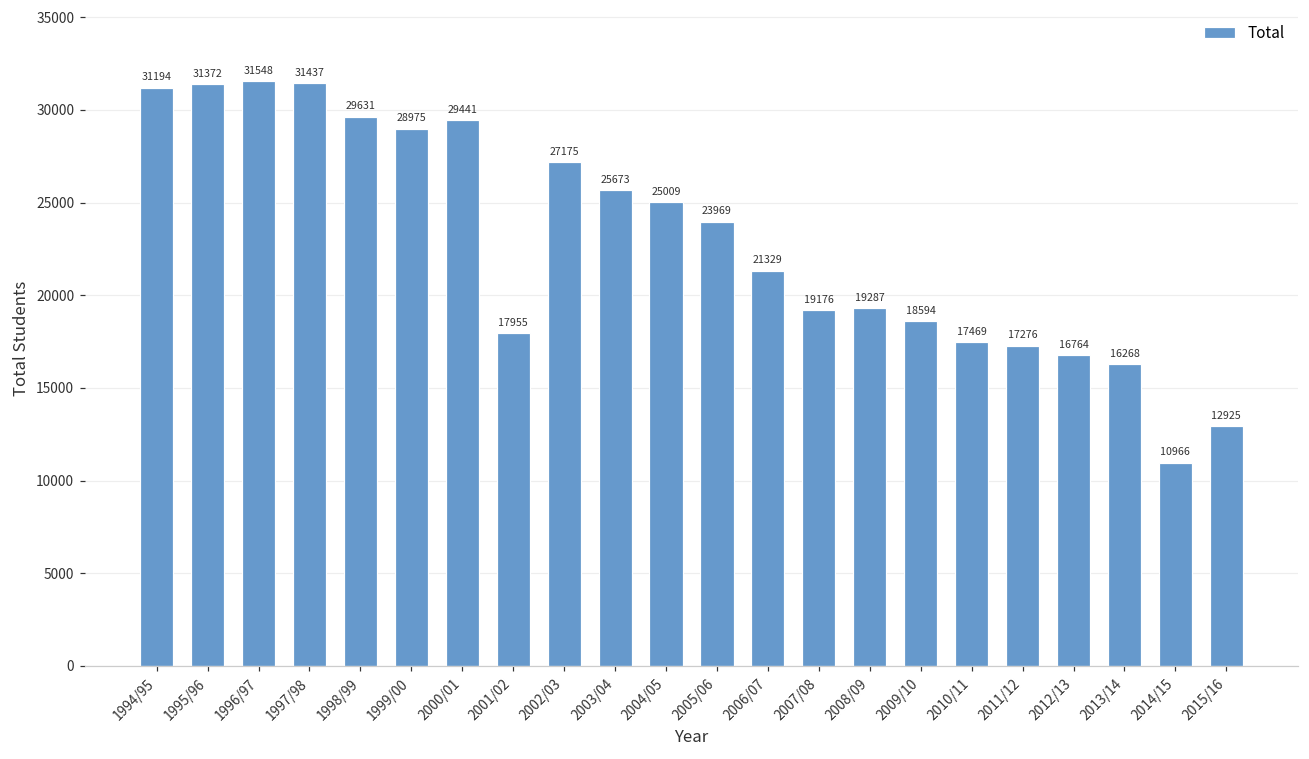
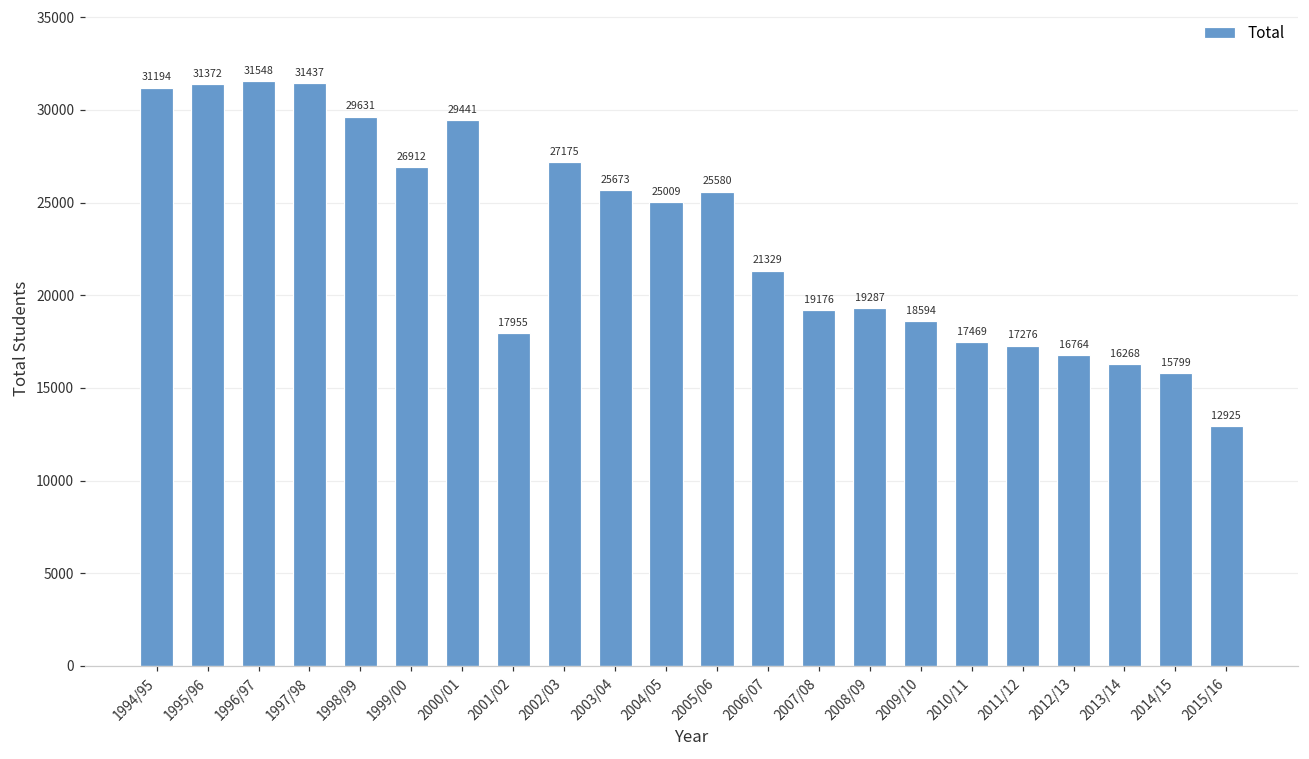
  {
    "1994/95": 31194,
    "1995/96": 31372,
    "1996/97": 31548,
    "1997/98": 31437,
    "1998/99": 29631,
-   "1999/00": 28975,
+   "1999/00": 26912,
    "2000/01": 29441,
    "2001/02": 17955,
    "2002/03": 27175,
    "2003/04": 25673,
    "2004/05": 25009,
-   "2005/06": 23969,
+   "2005/06": 25580,
    "2006/07": 21329,
    "2007/08": 19176,
    "2008/09": 19287,
    "2009/10": 18594,
    "2010/11": 17469,
    "2011/12": 17276,
    "2012/13": 16764,
    "2013/14": 16268,
-   "2014/15": 10966,
+   "2014/15": 15799,
    "2015/16": 12925
  }
